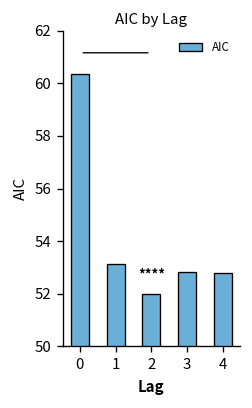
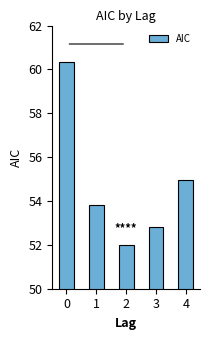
  {
    "0": 60.4,
-   "1": 53.1,
+   "1": 53.8,
    "2": 52.0,
    "3": 52.8,
-   "4": 52.8
+   "4": 55.0
  }
